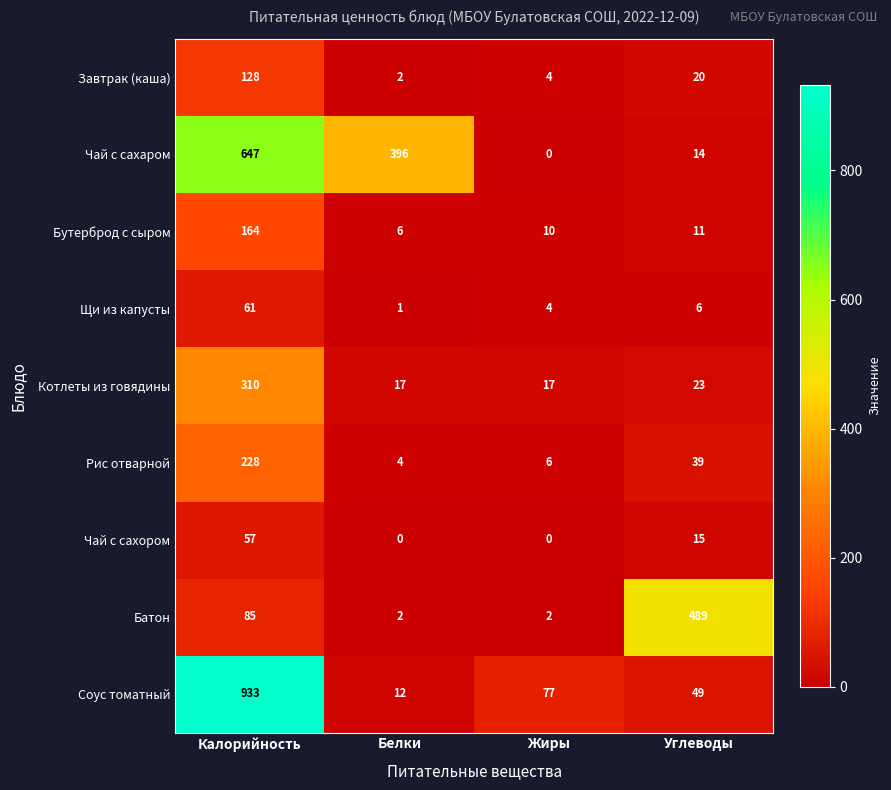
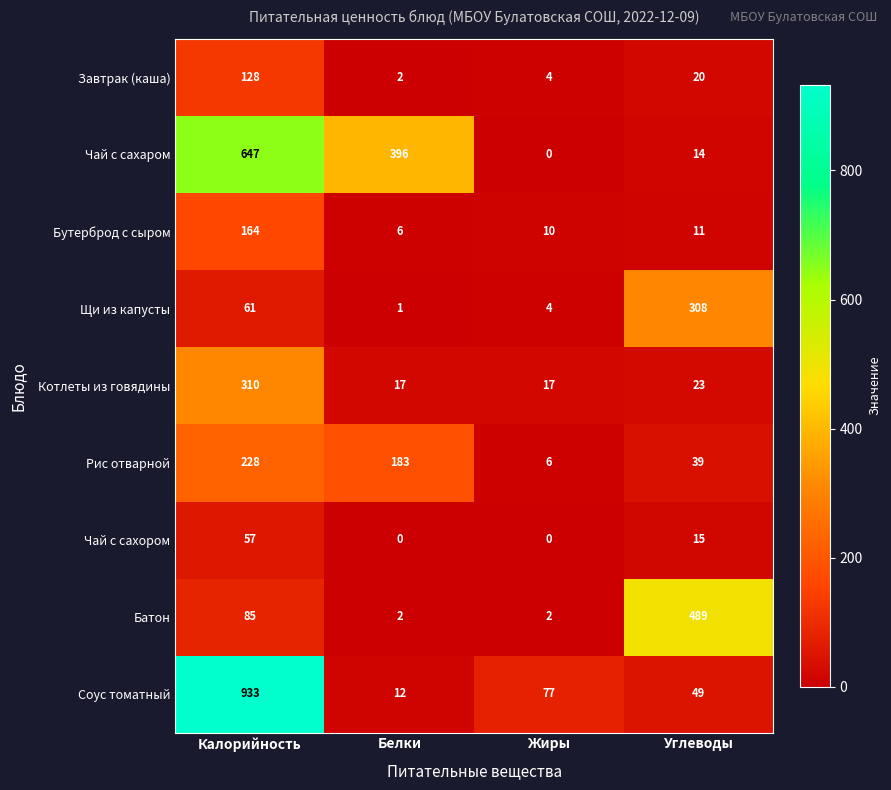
  {
    "Завтрак (каша)": {
      "Калорийность": 128,
      "Белки": 2,
      "Жиры": 4,
      "Углеводы": 20
    },
    "Чай с сахаром": {
      "Калорийность": 647,
      "Белки": 396,
      "Жиры": 0,
      "Углеводы": 14
    },
    "Бутерброд с сыром": {
      "Калорийность": 164,
      "Белки": 6,
      "Жиры": 10,
      "Углеводы": 11
    },
    "Щи из капусты": {
      "Калорийность": 61,
      "Белки": 1,
      "Жиры": 4,
-     "Углеводы": 6
+     "Углеводы": 308
    },
    "Котлеты из говядины": {
      "Калорийность": 310,
      "Белки": 17,
      "Жиры": 17,
      "Углеводы": 23
    },
    "Рис отварной": {
      "Калорийность": 228,
-     "Белки": 4,
+     "Белки": 183,
      "Жиры": 6,
      "Углеводы": 39
    },
    "Чай с сахором": {
      "Калорийность": 57,
      "Белки": 0,
      "Жиры": 0,
      "Углеводы": 15
    },
    "Батон": {
      "Калорийность": 85,
      "Белки": 2,
      "Жиры": 2,
      "Углеводы": 489
    },
    "Соус томатный": {
      "Калорийность": 933,
      "Белки": 12,
      "Жиры": 77,
      "Углеводы": 49
    }
  }
